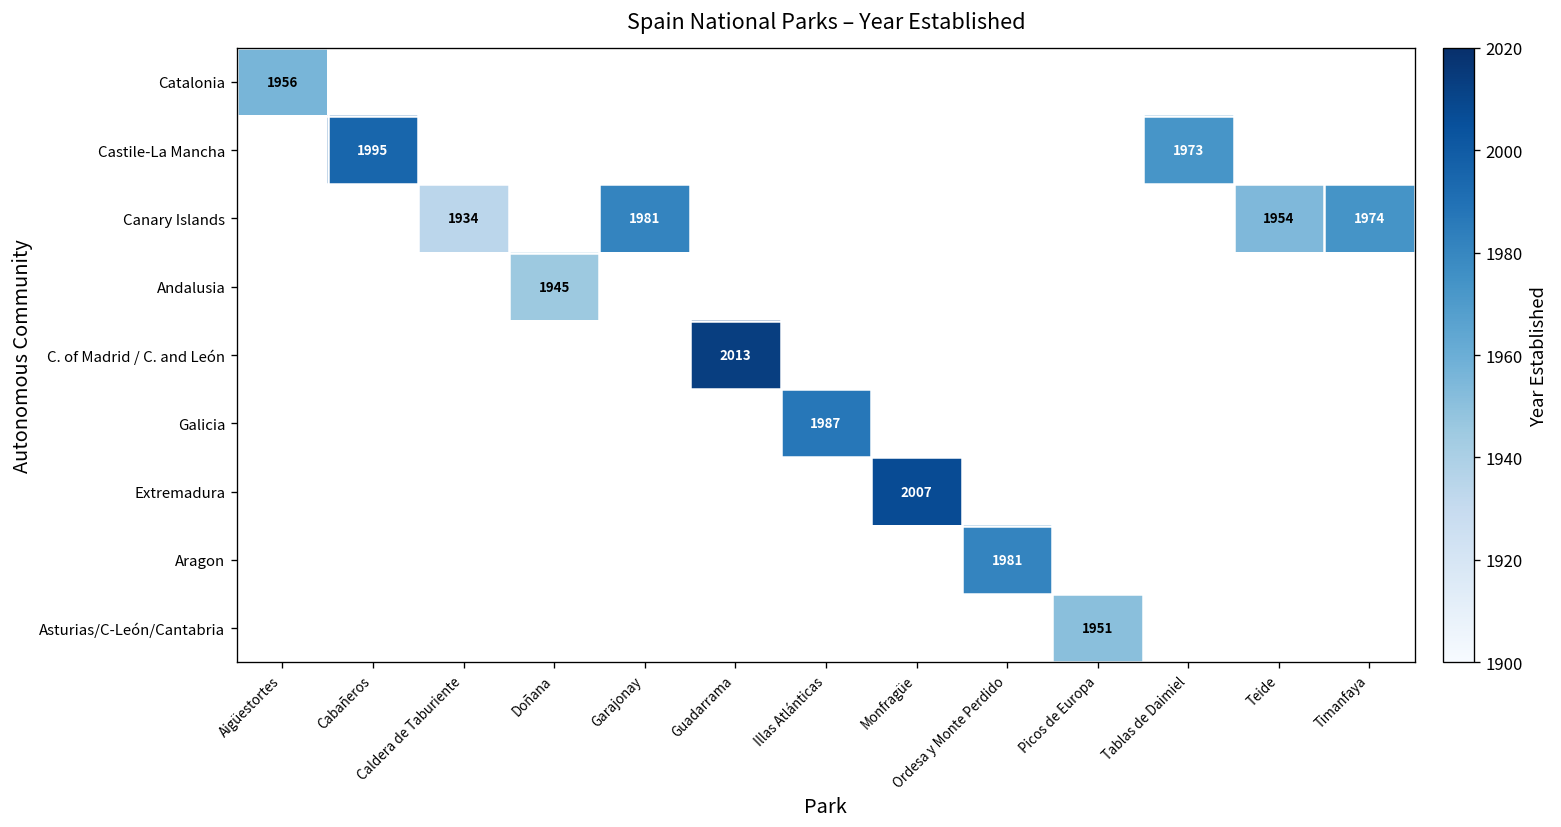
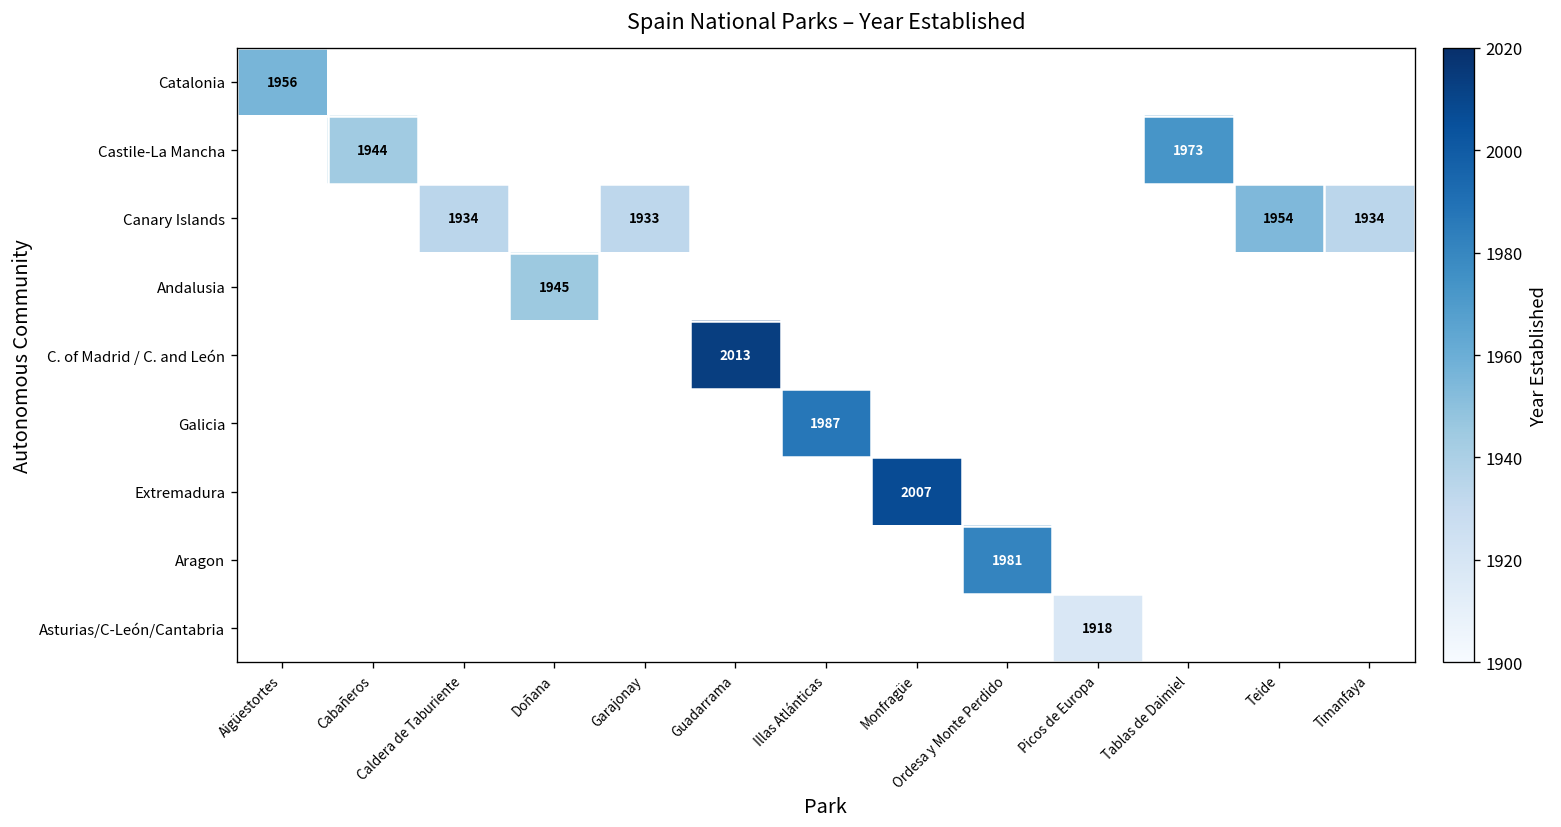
  {
    "Catalonia": {
      "Aigüestortes": 1956
    },
    "Castile-La Mancha": {
-     "Cabañeros": 1995,
+     "Cabañeros": 1944,
      "Tablas de Daimiel": 1973
    },
    "Canary Islands": {
      "Caldera de Taburiente": 1934,
-     "Garajonay": 1981,
+     "Garajonay": 1933,
      "Teide": 1954,
-     "Timanfaya": 1974
+     "Timanfaya": 1934
    },
    "Andalusia": {
      "Doñana": 1945
    },
    "C. of Madrid / C. and León": {
      "Guadarrama": 2013
    },
    "Galicia": {
      "Illas Atlánticas": 1987
    },
    "Extremadura": {
      "Monfragüe": 2007
    },
    "Aragon": {
      "Ordesa y Monte Perdido": 1981
    },
    "Asturias/C-León/Cantabria": {
-     "Picos de Europa": 1951
+     "Picos de Europa": 1918
    }
  }
